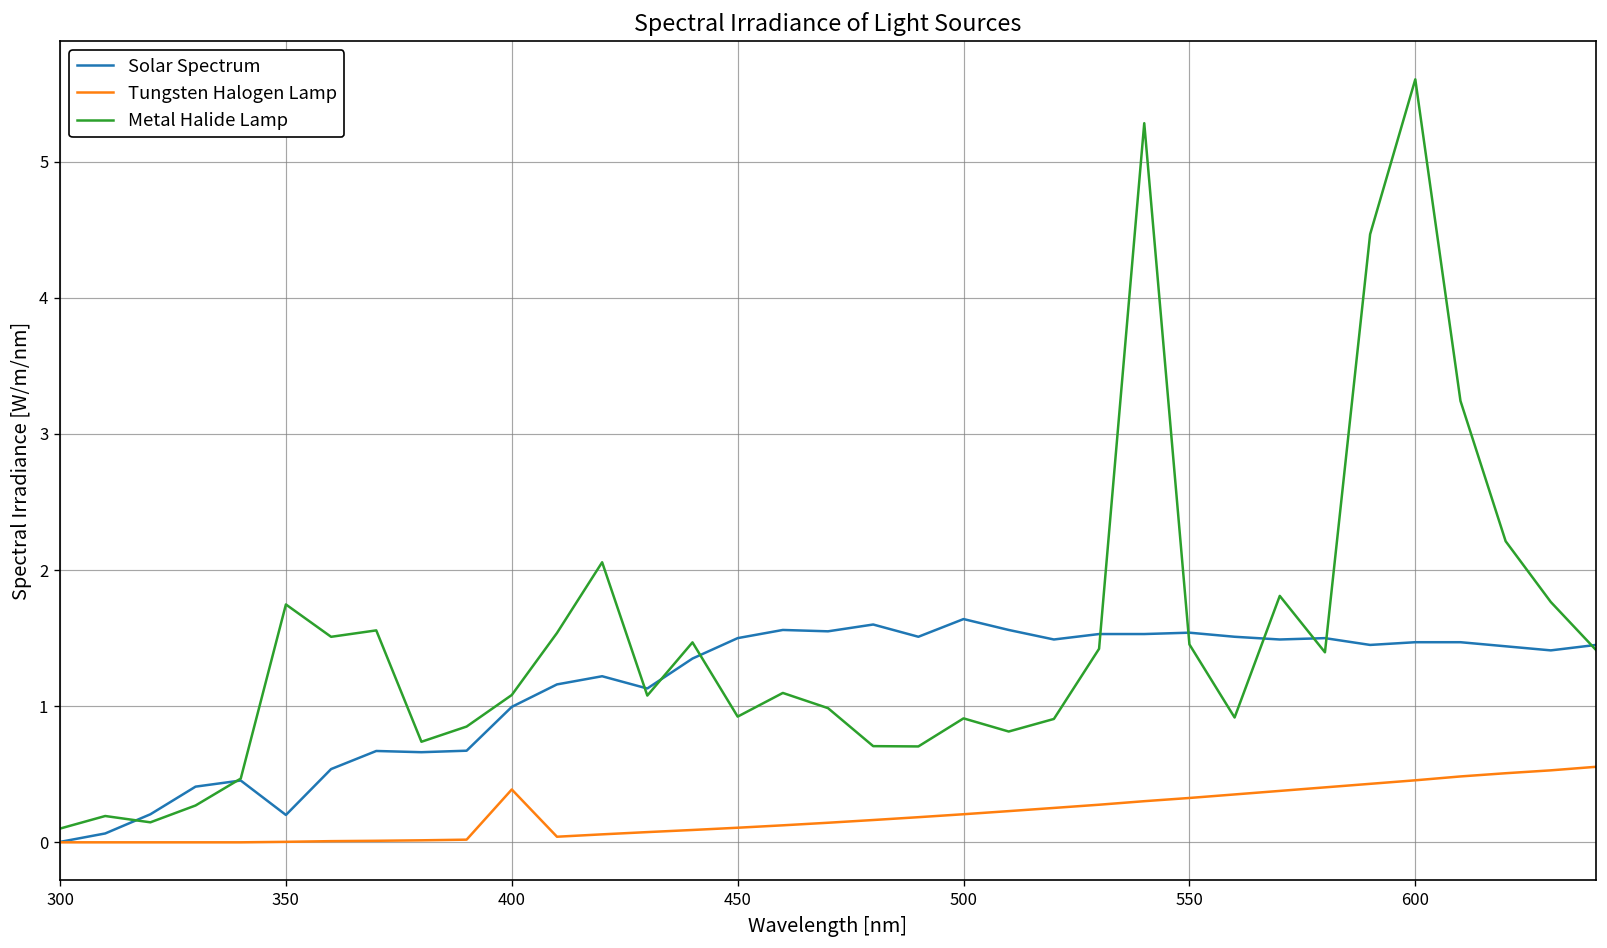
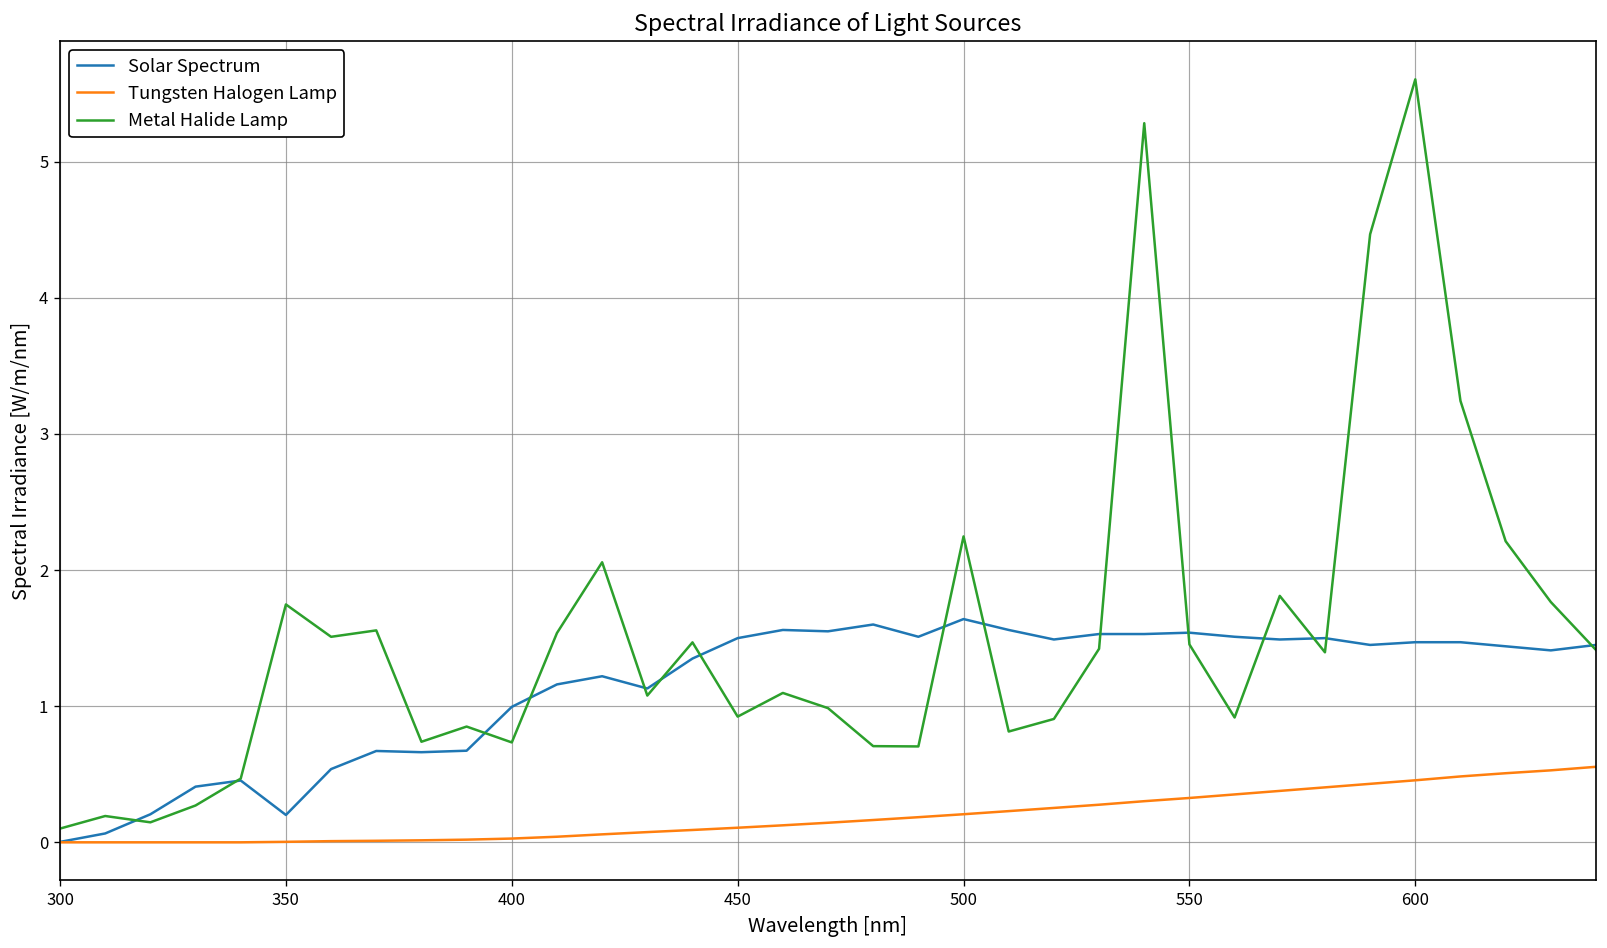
  {
    "Solar Spectrum": {
      "350": 0.20,
      "400": 1.00,
      "450": 1.50,
      "500": 1.64,
      "550": 1.54,
      "600": 1.47
    },
    "Tungsten Halogen Lamp": {
      "350": 0.00,
-     "400": 0.39,
+     "400": 0.03,
      "450": 0.11,
      "500": 0.21,
      "550": 0.33,
      "600": 0.46
    },
    "Metal Halide Lamp": {
      "300": 0.10,
      "350": 1.75,
-     "400": 1.08,
+     "400": 0.73,
      "450": 0.92,
-     "500": 0.91,
+     "500": 2.25,
      "550": 1.45,
      "600": 5.60
    }
  }
